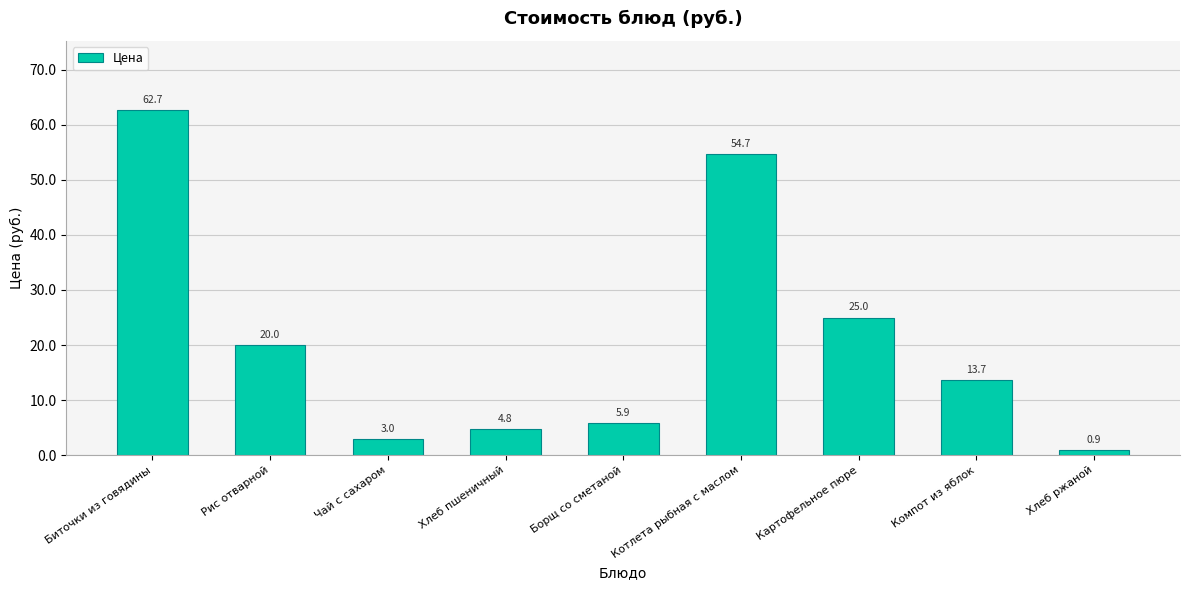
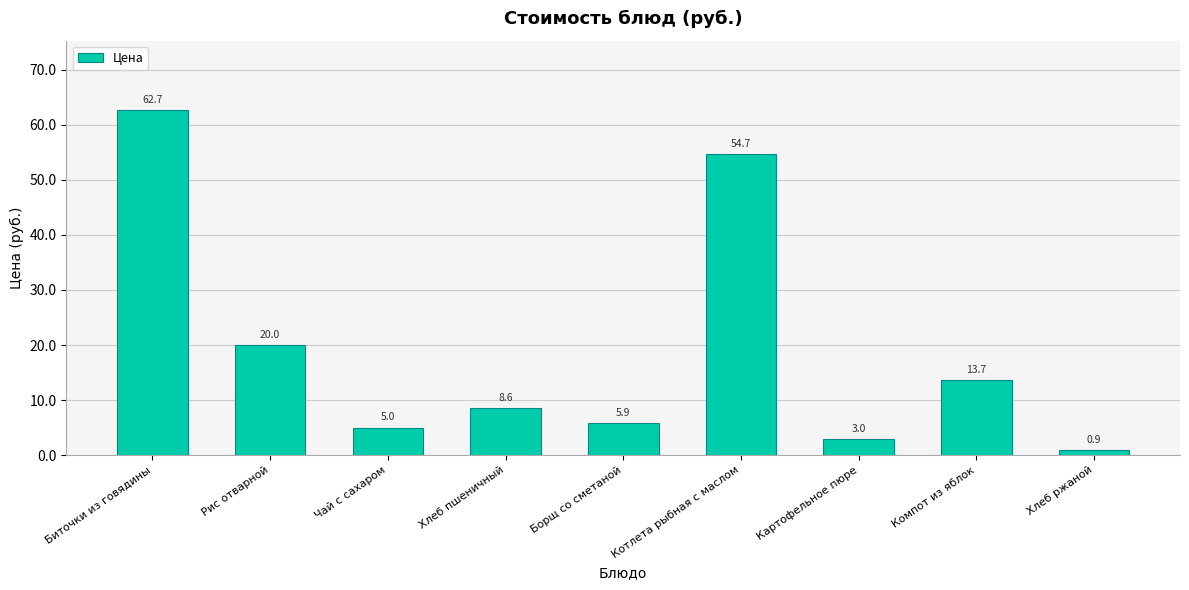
  {
    "Биточки из говядины": 62.7,
    "Рис отварной": 20.0,
-   "Чай с сахаром": 3.0,
-   "Хлеб пшеничный": 4.8,
+   "Чай с сахаром": 5.0,
+   "Хлеб пшеничный": 8.6,
    "Борщ со сметаной": 5.9,
    "Котлета рыбная с маслом": 54.7,
-   "Картофельное пюре": 25.0,
+   "Картофельное пюре": 3.0,
    "Компот из яблок": 13.7,
    "Хлеб ржаной": 0.9
  }
